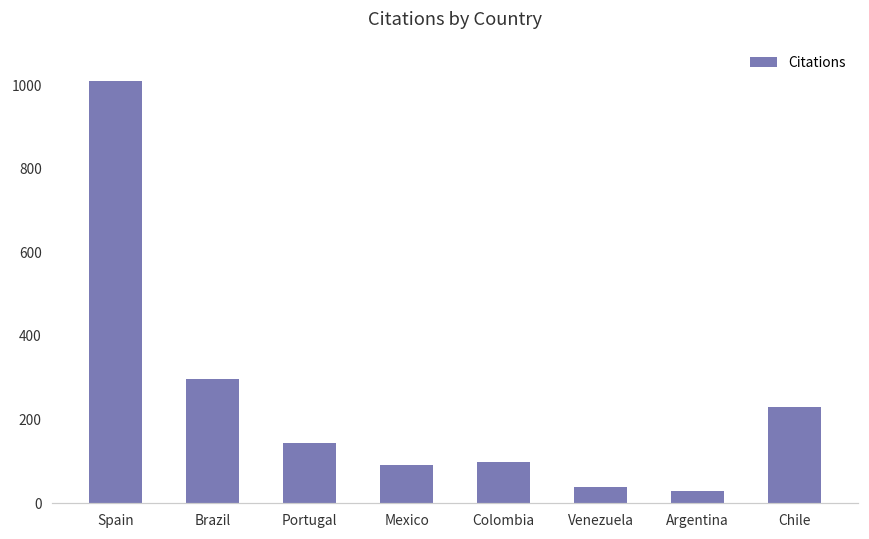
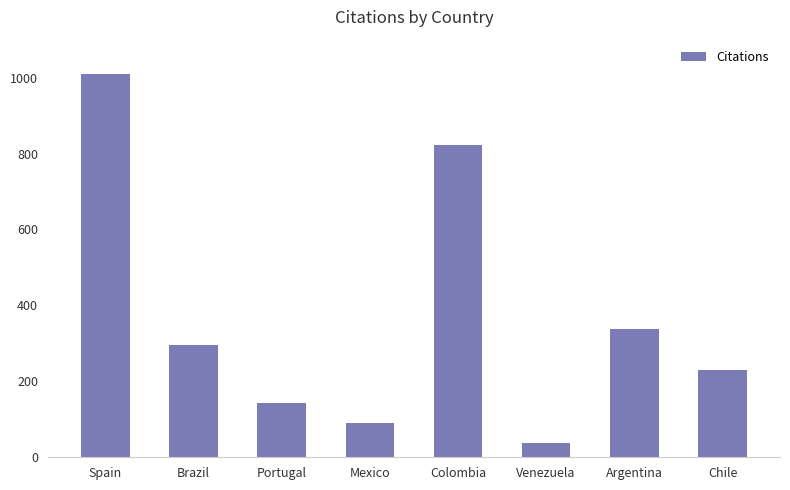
  {
    "Spain": 1010,
    "Brazil": 300,
    "Portugal": 140,
    "Mexico": 90,
-   "Colombia": 100,
+   "Colombia": 820,
    "Venezuela": 40,
-   "Argentina": 30,
+   "Argentina": 340,
    "Chile": 230
  }
